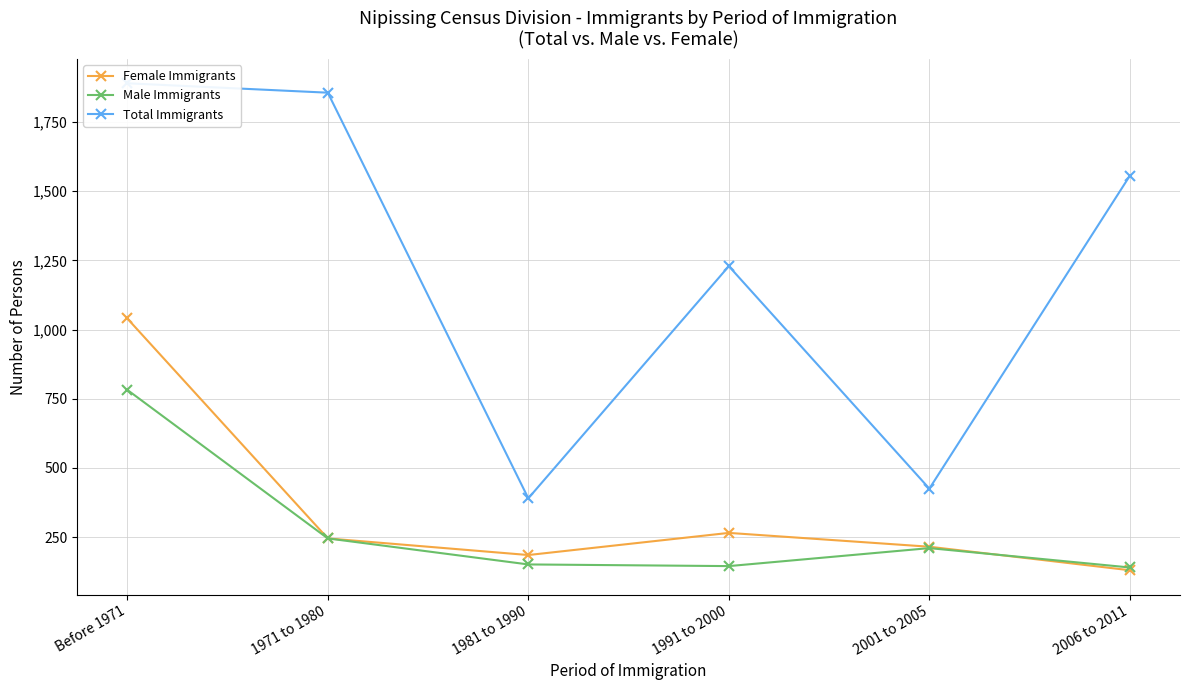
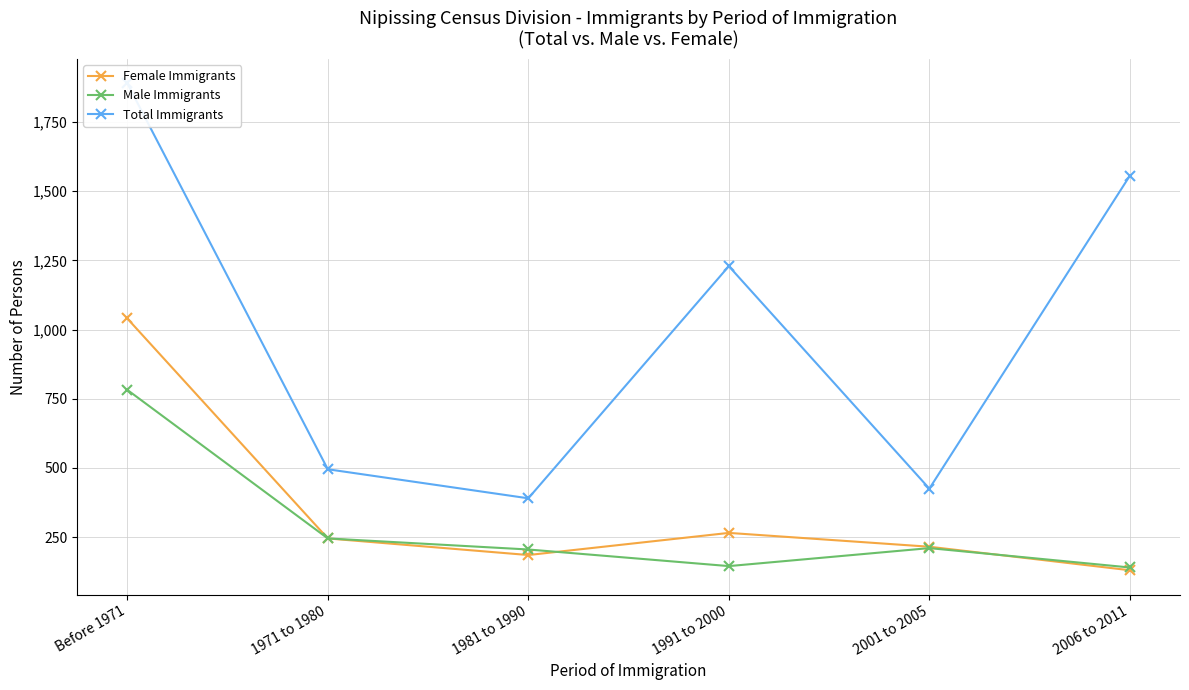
  {
    "Female Immigrants": {
      "Before 1971": "1,040",
      "1981 to 1990": "190",
      "1991 to 2000": "270",
      "2006 to 2011": "130"
    },
    "Male Immigrants": {
      "Before 1971": "780",
-     "1981 to 1990": "150",
+     "1981 to 1990": "210",
      "1991 to 2000": "150",
      "2006 to 2011": "140"
    },
    "Total Immigrants": {
-     "1971 to 1980": "1,860",
+     "1971 to 1980": "500",
      "1981 to 1990": "390",
      "1991 to 2000": "1,230",
      "2001 to 2005": "430",
      "2006 to 2011": "1,560"
    }
  }
